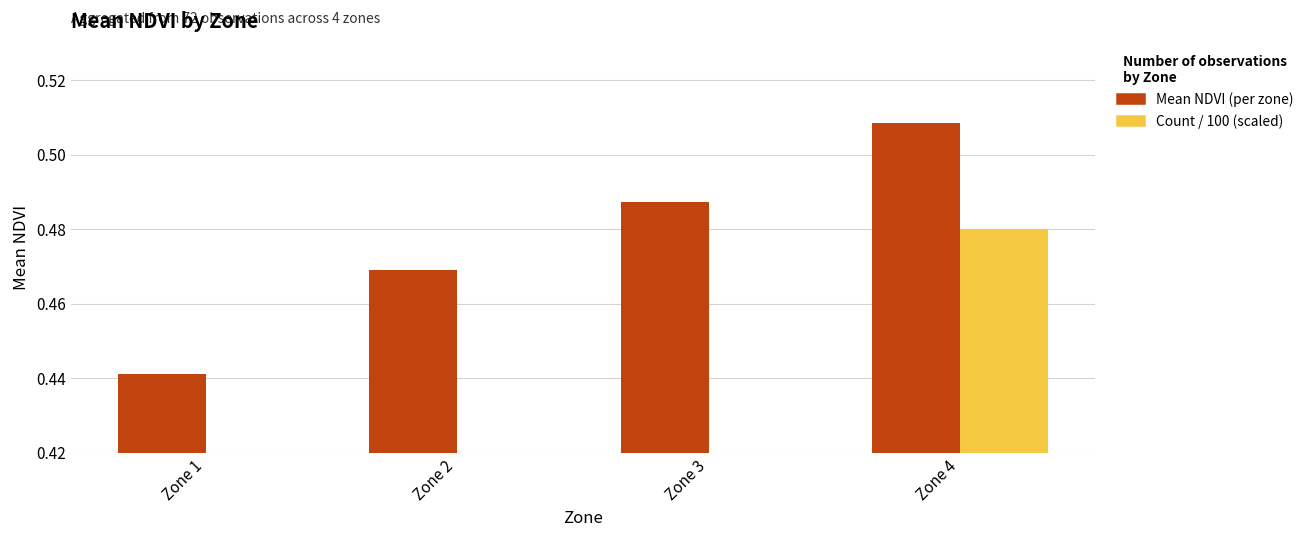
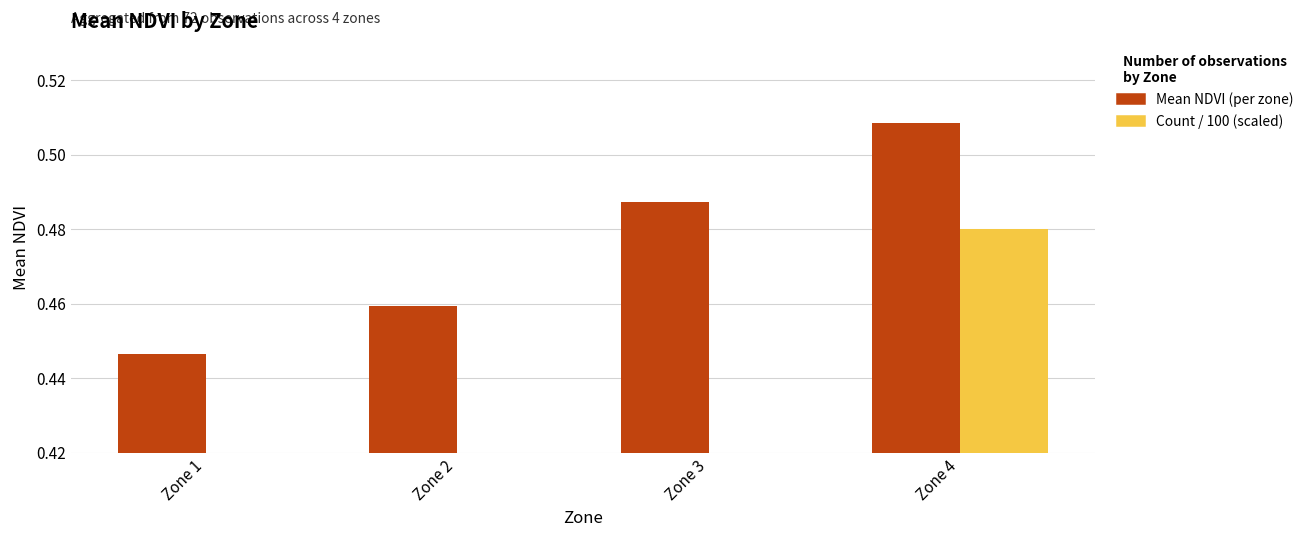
  {
    "Mean NDVI (per zone)": {
-     "Zone 1": 0.441,
-     "Zone 2": 0.469,
+     "Zone 1": 0.446,
+     "Zone 2": 0.459,
      "Zone 3": 0.487,
      "Zone 4": 0.509
    },
    "Count / 100 (scaled)": {
      "Zone 4": 0.480
    }
  }
